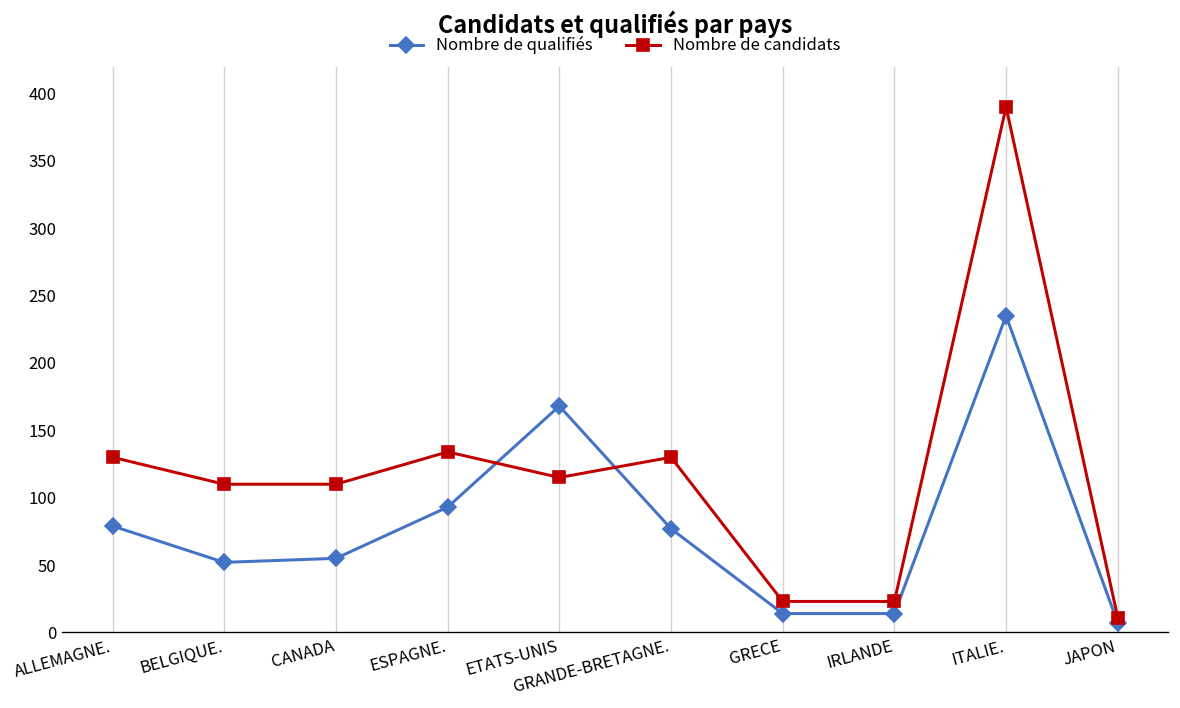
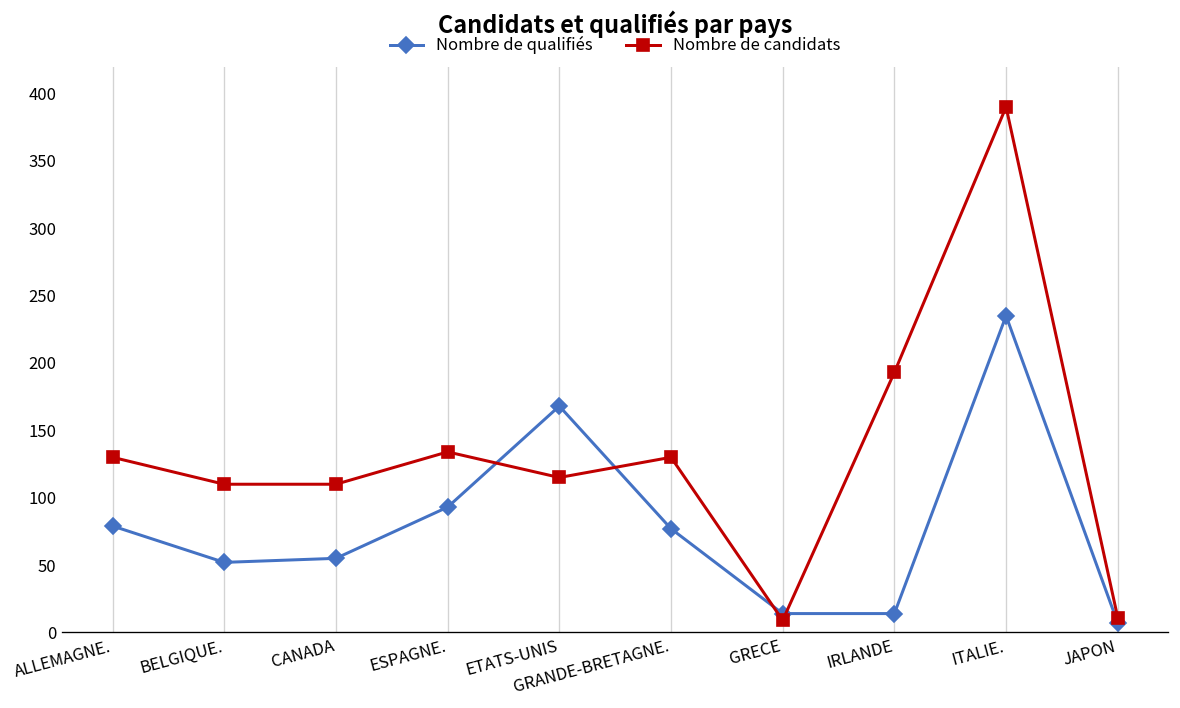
  {
    "Nombre de qualifiés": {
      "ALLEMAGNE.": 79,
      "BELGIQUE.": 52,
      "CANADA": 55,
      "ESPAGNE.": 93,
      "ETATS-UNIS": 168,
      "GRANDE-BRETAGNE.": 77,
      "GRECE": 14,
      "IRLANDE": 14,
      "ITALIE.": 235,
      "JAPON": 7
    },
    "Nombre de candidats": {
      "ALLEMAGNE.": 130,
      "BELGIQUE.": 110,
      "CANADA": 110,
      "ESPAGNE.": 134,
      "ETATS-UNIS": 115,
      "GRANDE-BRETAGNE.": 130,
-     "GRECE": 23,
-     "IRLANDE": 23,
+     "GRECE": 9,
+     "IRLANDE": 193,
      "ITALIE.": 390,
      "JAPON": 11
    }
  }
